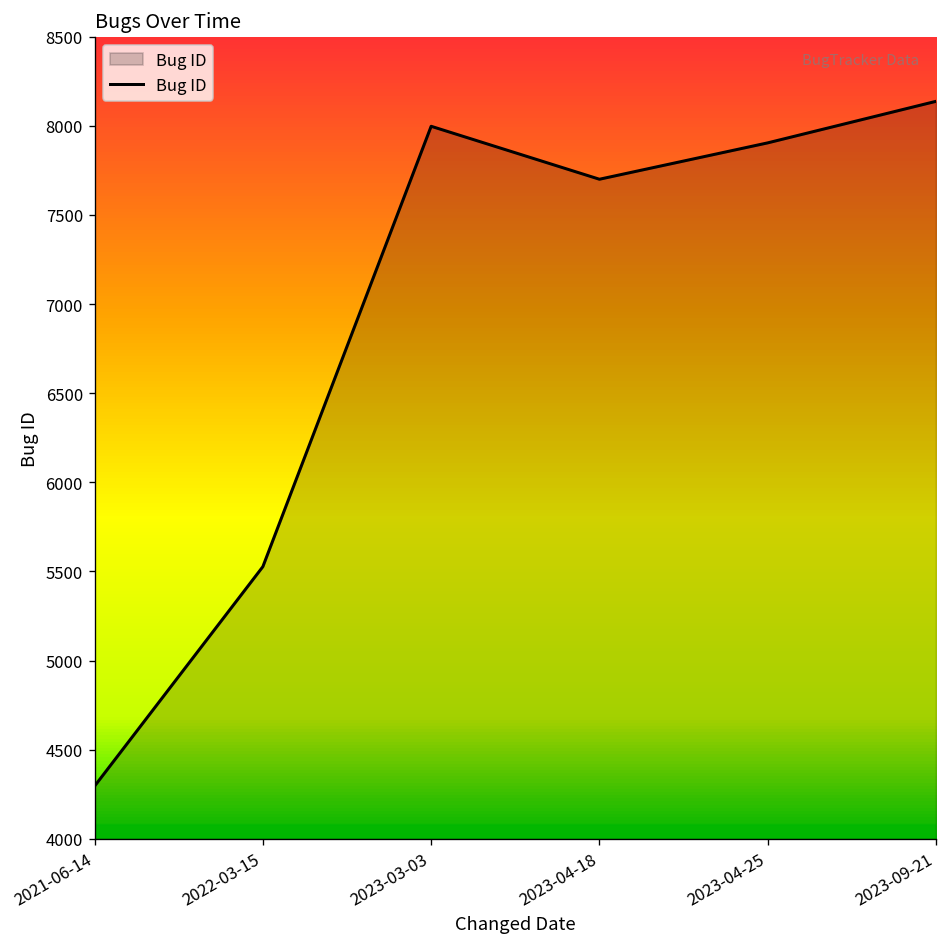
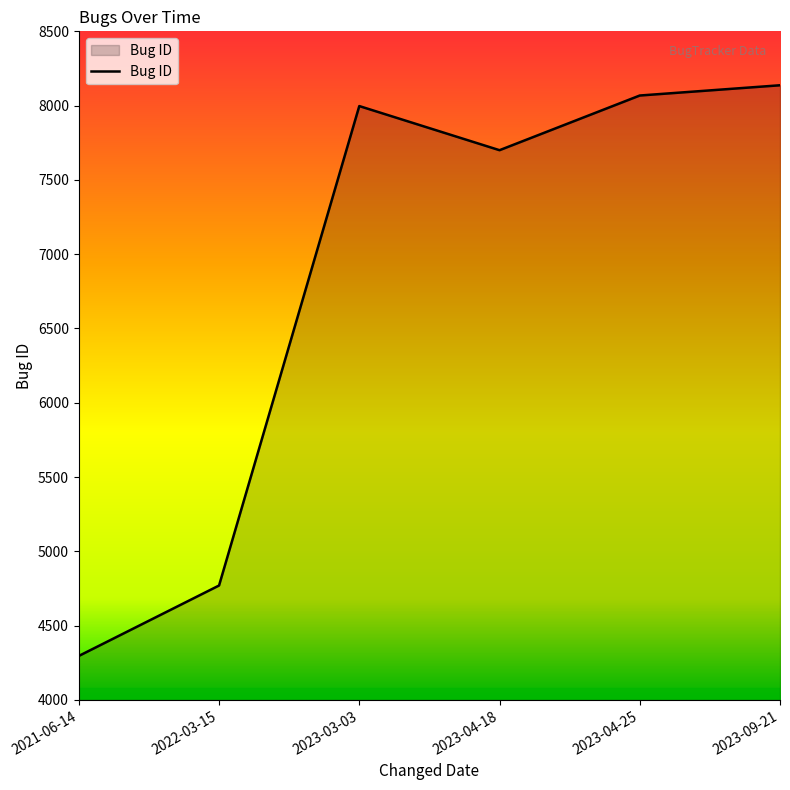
  {
    "2021-06-14": 4300,
-   "2022-03-15": 5530,
+   "2022-03-15": 4770,
    "2023-03-03": 8000,
    "2023-04-18": 7700,
-   "2023-04-25": 7900,
+   "2023-04-25": 8070,
    "2023-09-21": 8140
  }
